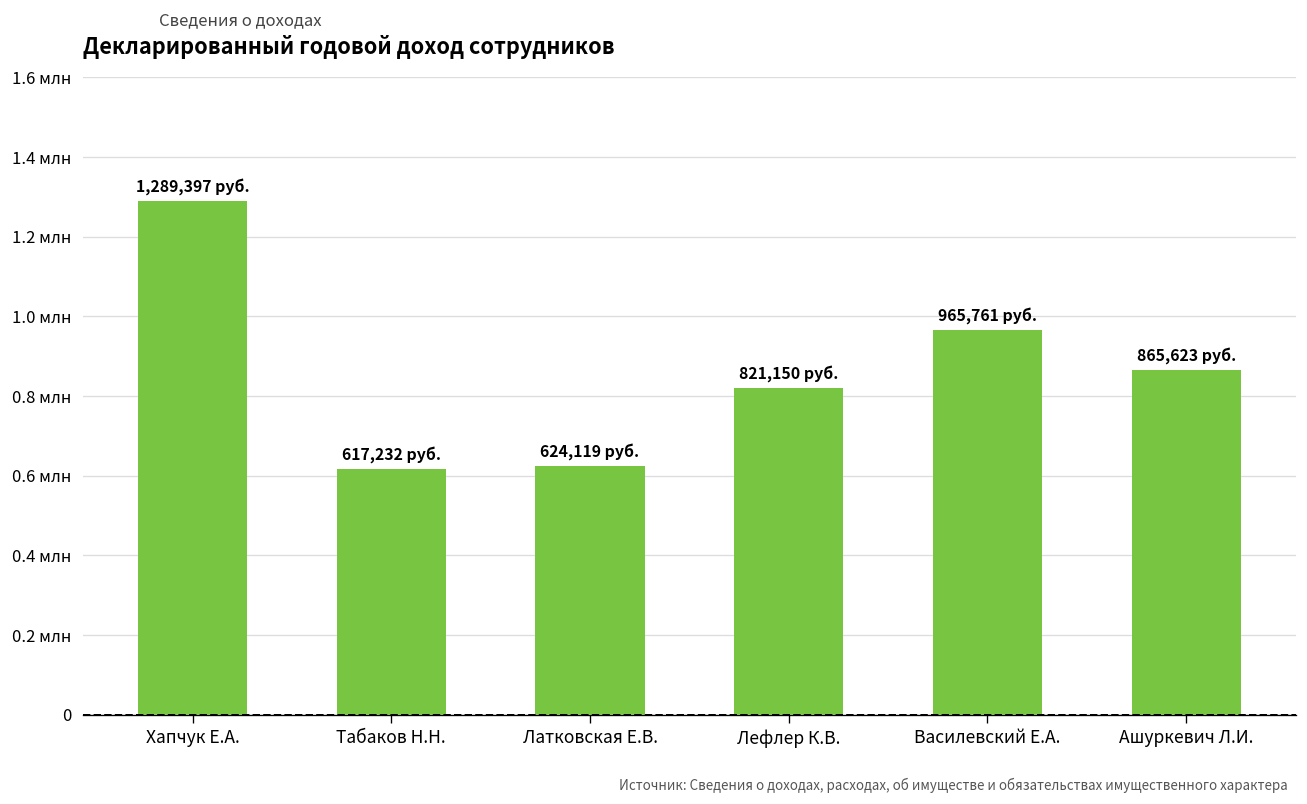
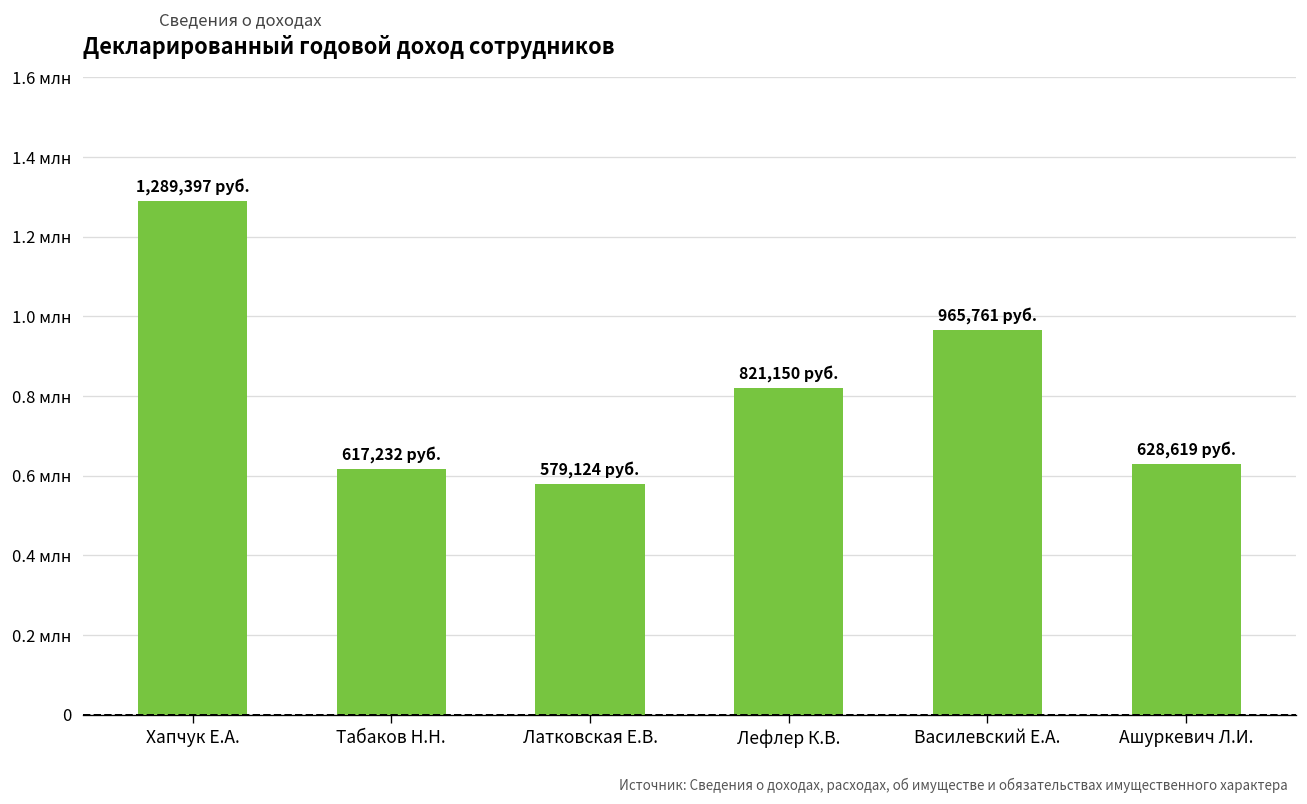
  {
    "Хапчук Е.А.": "1,289,397",
    "Табаков Н.Н.": "617,232",
-   "Латковская Е.В.": "624,119",
+   "Латковская Е.В.": "579,124",
    "Лефлер К.В.": "821,150",
    "Василевский Е.А.": "965,761",
-   "Ашуркевич Л.И.": "865,623"
+   "Ашуркевич Л.И.": "628,619"
  }
